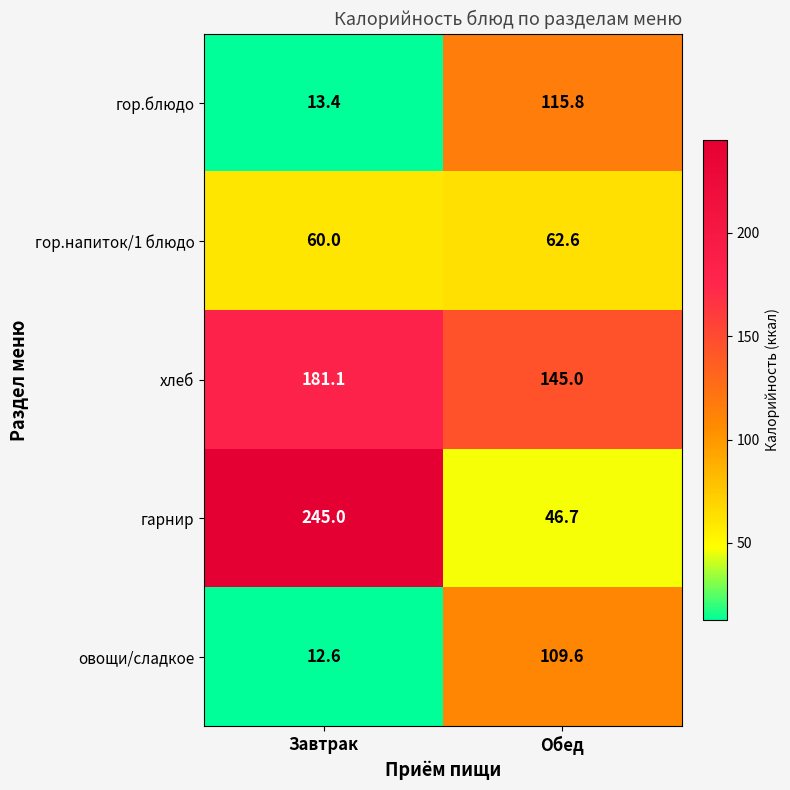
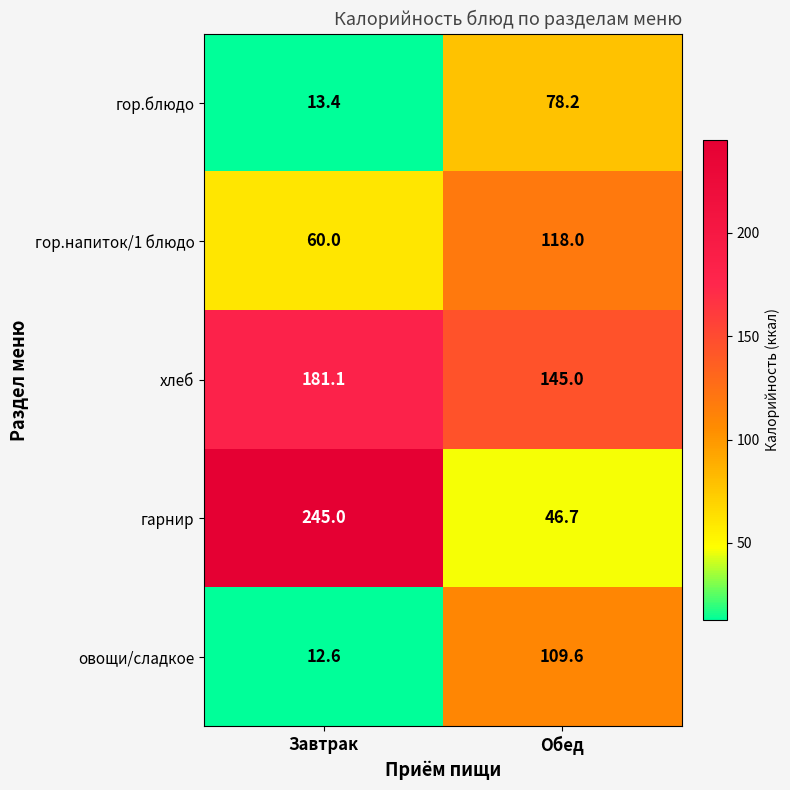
  {
    "гор.блюдо": {
      "Завтрак": 13.4,
-     "Обед": 115.8
+     "Обед": 78.2
    },
    "гор.напиток/1 блюдо": {
      "Завтрак": 60.0,
-     "Обед": 62.6
+     "Обед": 118.0
    },
    "хлеб": {
      "Завтрак": 181.1,
      "Обед": 145.0
    },
    "гарнир": {
      "Завтрак": 245.0,
      "Обед": 46.7
    },
    "овощи/сладкое": {
      "Завтрак": 12.6,
      "Обед": 109.6
    }
  }
